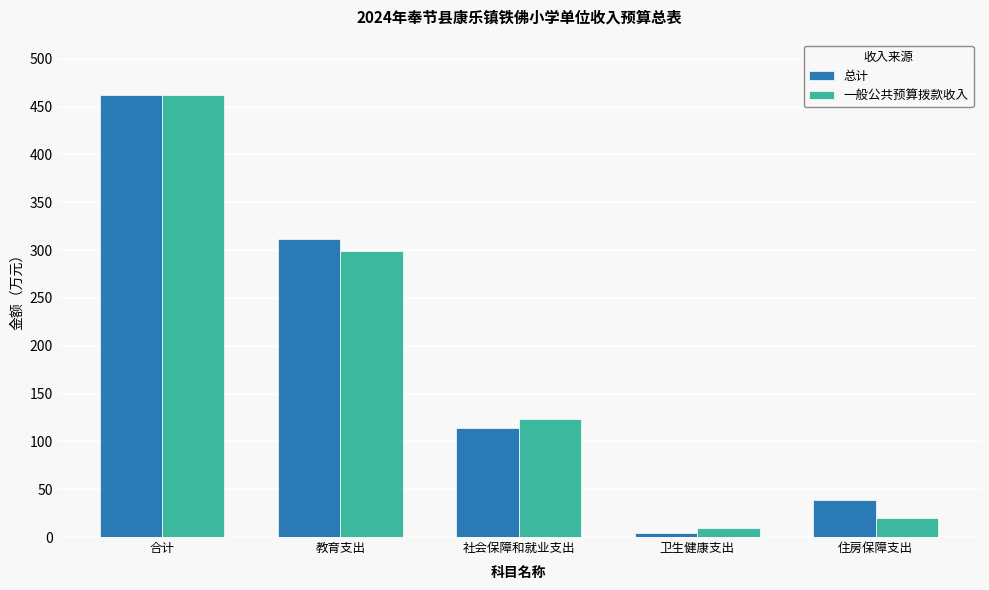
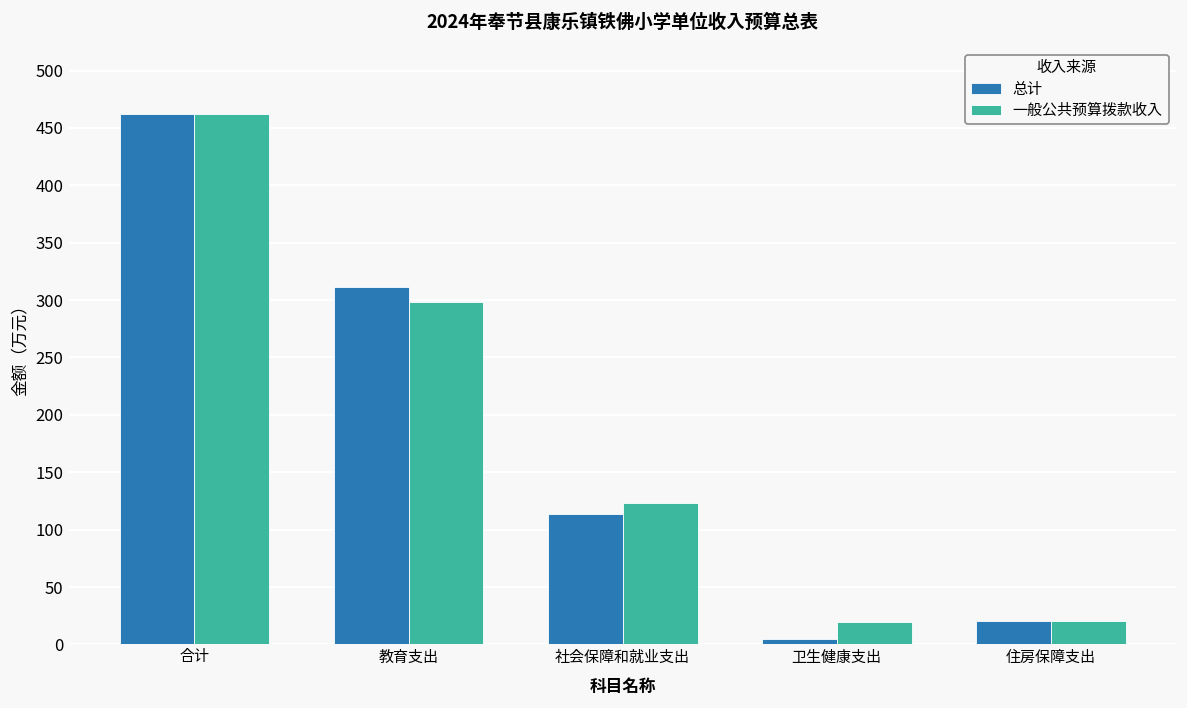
  {
    "总计": {
      "合计": 460,
      "教育支出": 310,
      "社会保障和就业支出": 110,
      "卫生健康支出": 0,
-     "住房保障支出": 40
+     "住房保障支出": 20
    },
    "一般公共预算拨款收入": {
      "合计": 460,
      "教育支出": 300,
      "社会保障和就业支出": 120,
-     "卫生健康支出": 10,
+     "卫生健康支出": 20,
      "住房保障支出": 20
    }
  }
